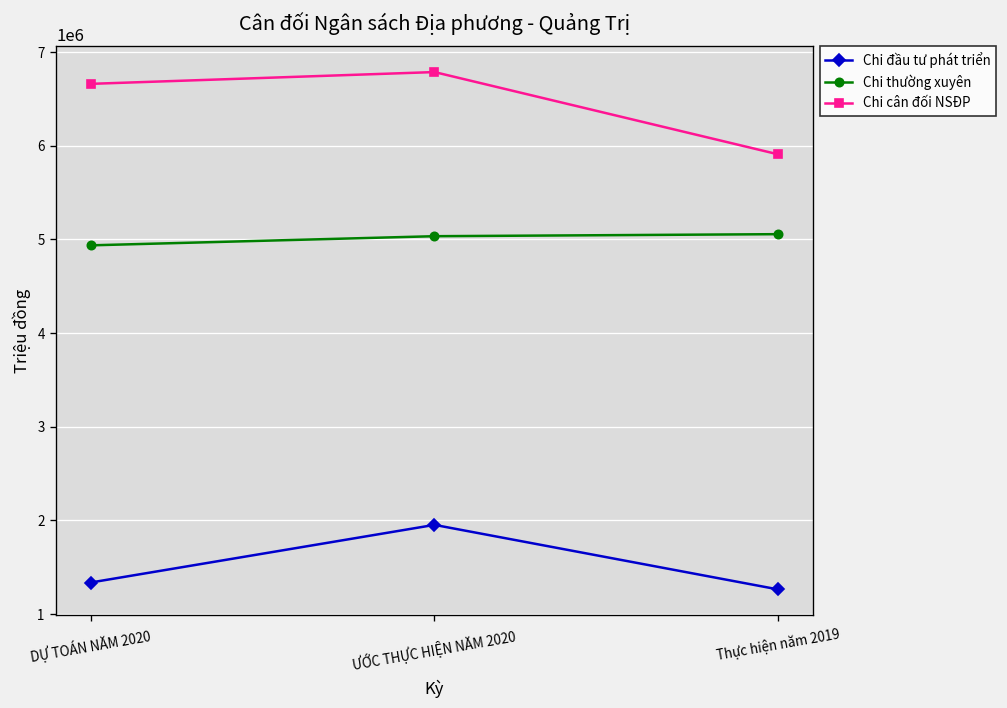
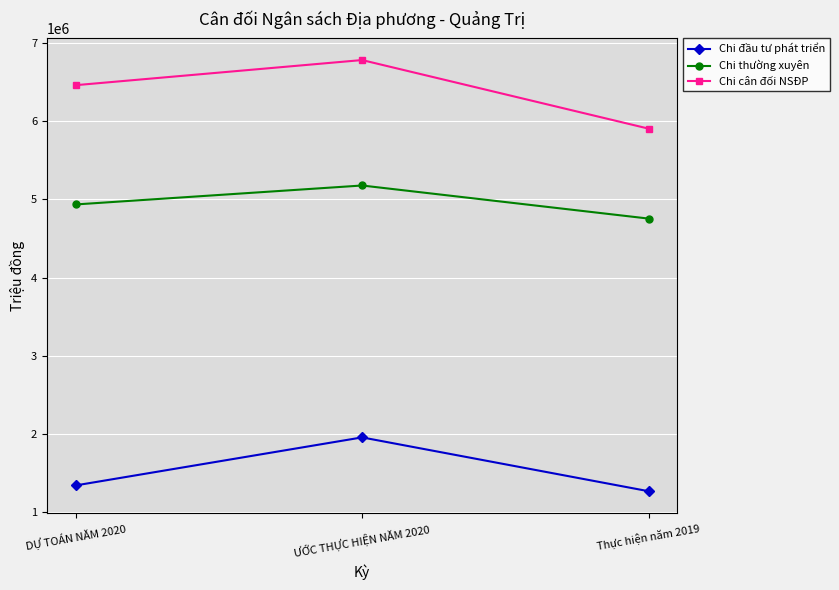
  {
    "Chi đầu tư phát triển": {
      "DỰ TOÁN NĂM 2020": 1300000,
      "ƯỚC THỰC HIỆN NĂM 2020": 2000000,
      "Thực hiện năm 2019": 1300000
    },
    "Chi thường xuyên": {
      "DỰ TOÁN NĂM 2020": 4900000,
-     "ƯỚC THỰC HIỆN NĂM 2020": 5000000,
-     "Thực hiện năm 2019": 5100000
+     "ƯỚC THỰC HIỆN NĂM 2020": 5200000,
+     "Thực hiện năm 2019": 4800000
    },
    "Chi cân đối NSĐP": {
-     "DỰ TOÁN NĂM 2020": 6700000,
+     "DỰ TOÁN NĂM 2020": 6500000,
      "ƯỚC THỰC HIỆN NĂM 2020": 6800000,
      "Thực hiện năm 2019": 5900000
    }
  }
